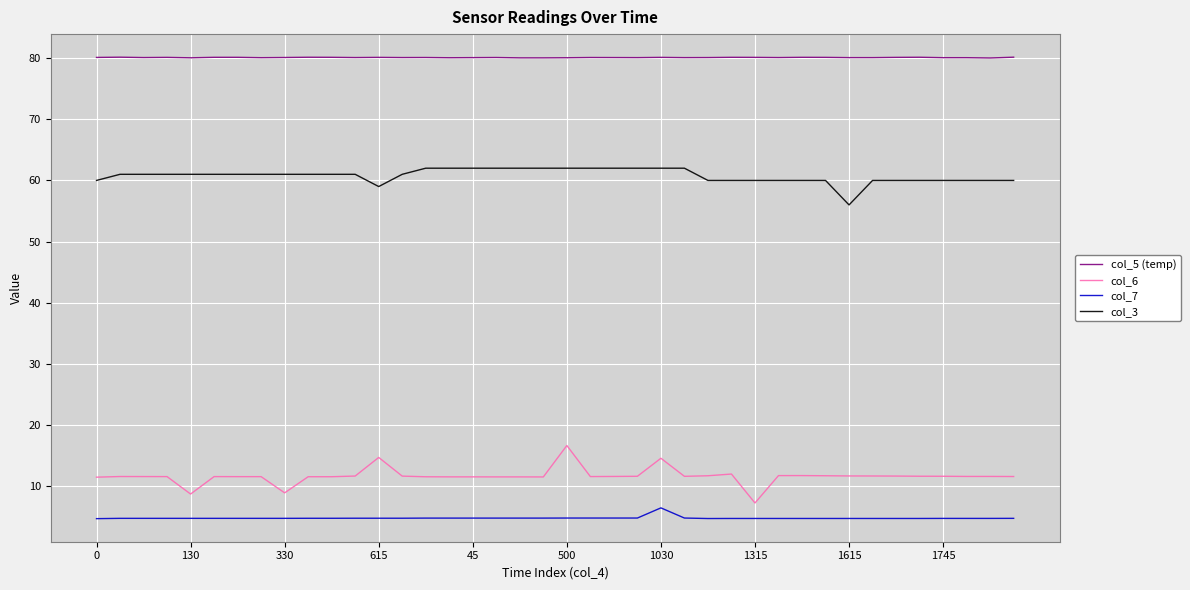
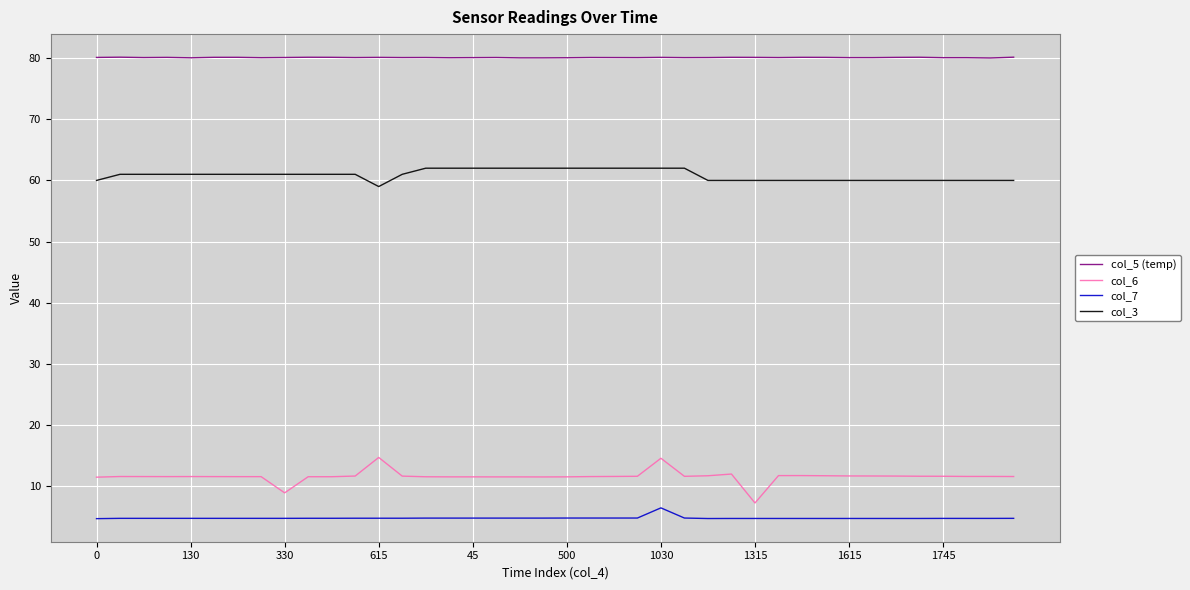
  {
    "col_5 (temp)": {
      "0": 80,
      "130": 80,
      "330": 80,
      "615": 80,
      "45": 80,
      "500": 80,
      "1030": 80,
      "1315": 80,
      "1615": 80,
      "1745": 80
    },
    "col_6": {
      "0": 12,
-     "130": 9,
+     "130": 12,
      "330": 9,
      "615": 15,
      "45": 12,
-     "500": 17,
+     "500": 12,
      "1030": 15,
      "1315": 7,
      "1615": 12,
      "1745": 12
    },
    "col_7": {
      "0": 5,
      "130": 5,
      "330": 5,
      "615": 5,
      "45": 5,
      "500": 5,
      "1030": 6,
      "1315": 5,
      "1615": 5,
      "1745": 5
    },
    "col_3": {
      "0": 60,
      "130": 61,
      "330": 61,
      "615": 59,
      "45": 62,
      "500": 62,
      "1030": 62,
      "1315": 60,
-     "1615": 56,
+     "1615": 60,
      "1745": 60
    }
  }
